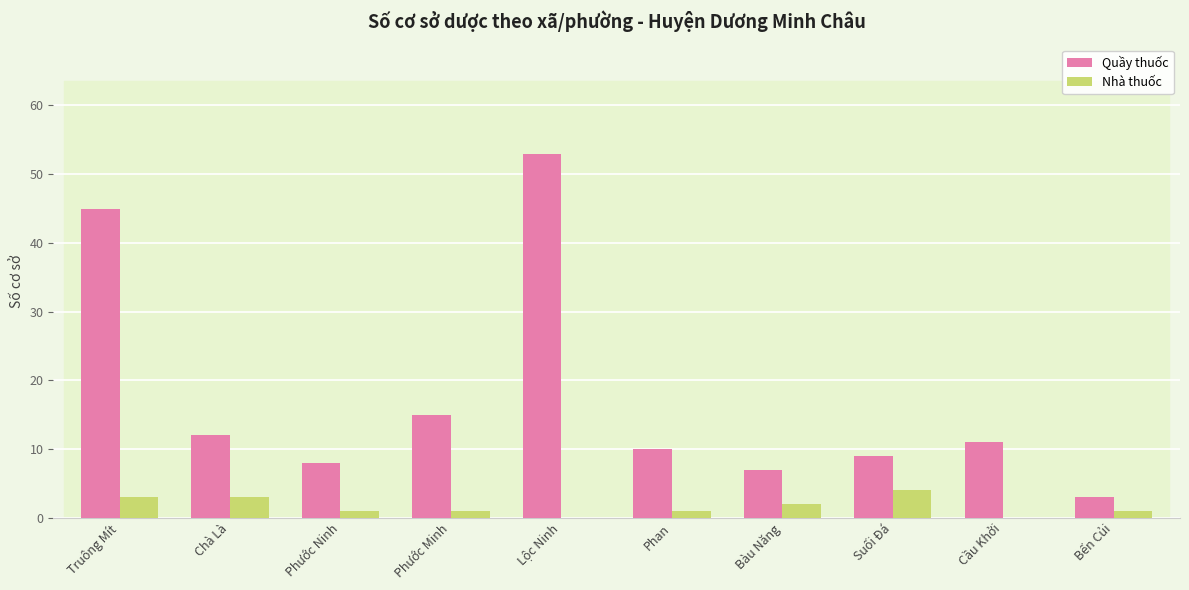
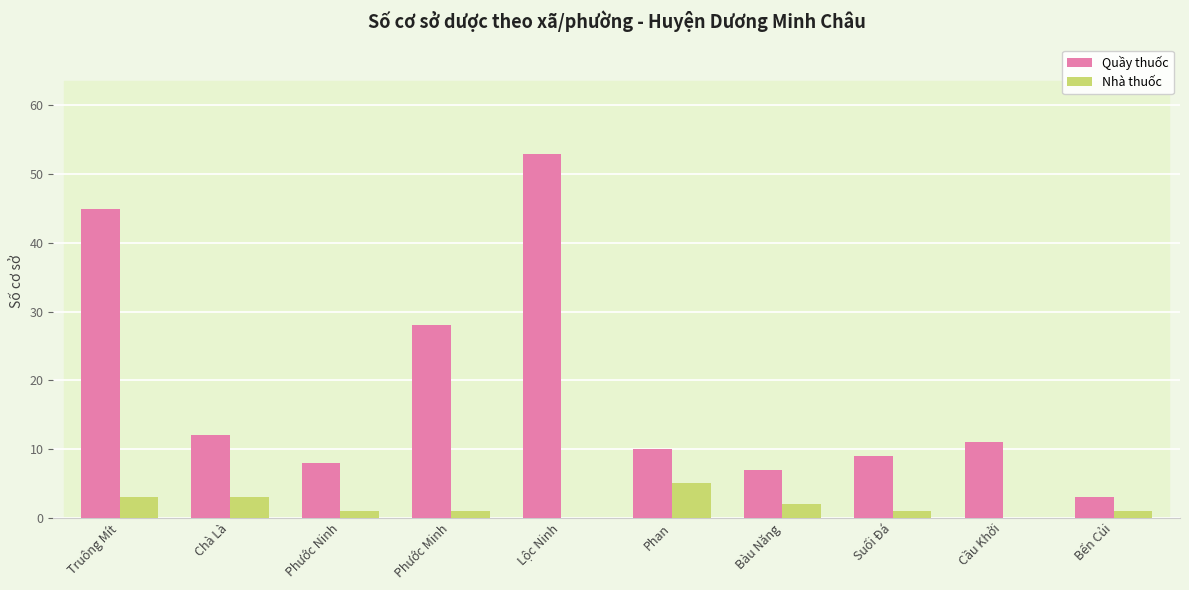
  {
    "Quầy thuốc": {
      "Truông Mít": 45,
      "Chà Là": 12,
      "Phước Ninh": 8,
-     "Phước Minh": 15,
+     "Phước Minh": 28,
      "Lộc Ninh": 53,
      "Phan": 10,
      "Bàu Năng": 7,
      "Suối Đá": 9,
      "Cầu Khởi": 11,
      "Bến Củi": 3
    },
    "Nhà thuốc": {
      "Truông Mít": 3,
      "Chà Là": 3,
      "Phước Ninh": 1,
      "Phước Minh": 1,
      "Lộc Ninh": 0,
-     "Phan": 1,
+     "Phan": 5,
      "Bàu Năng": 2,
-     "Suối Đá": 4,
+     "Suối Đá": 1,
      "Cầu Khởi": 0,
      "Bến Củi": 1
    }
  }
